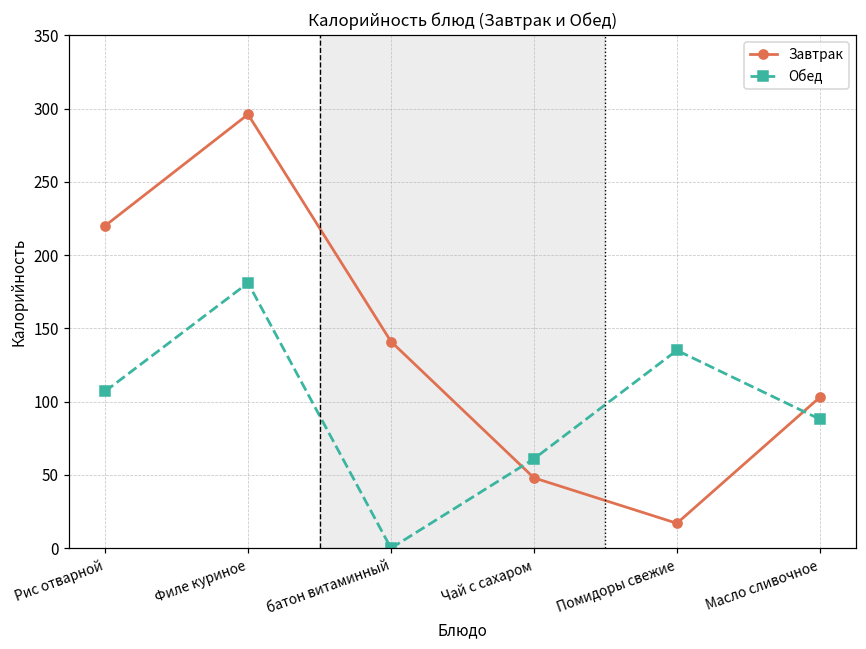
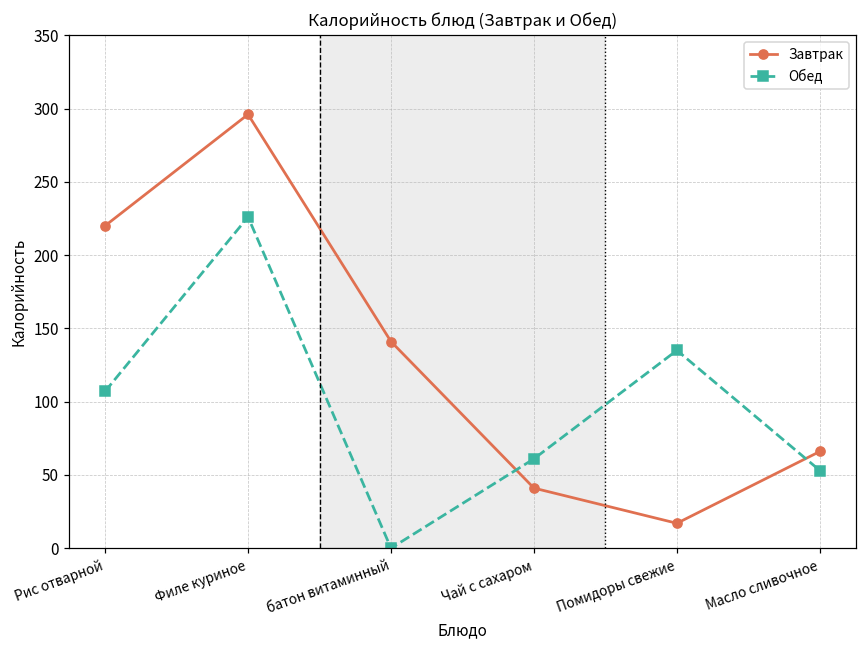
  {
    "Завтрак": {
      "Рис отварной": 220,
      "Филе куриное": 296,
      "батон витаминный": 141,
-     "Чай с сахаром": 48,
+     "Чай с сахаром": 41,
      "Помидоры свежие": 17,
-     "Масло сливочное": 103
+     "Масло сливочное": 66
    },
    "Обед": {
      "Рис отварной": 107,
-     "Филе куриное": 181,
+     "Филе куриное": 226,
      "батон витаминный": 0,
      "Чай с сахаром": 61,
      "Помидоры свежие": 135,
-     "Масло сливочное": 88
+     "Масло сливочное": 53
    }
  }
